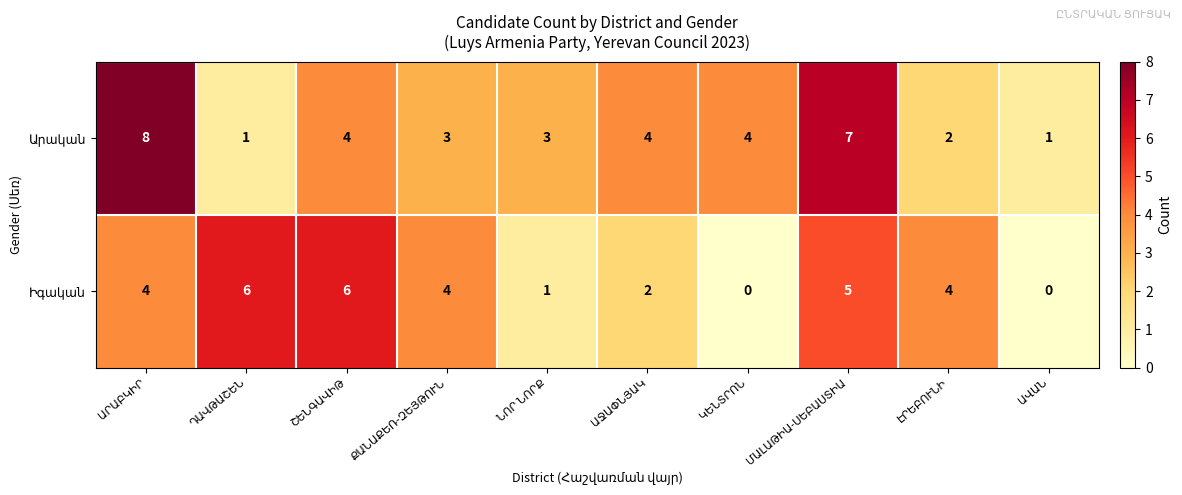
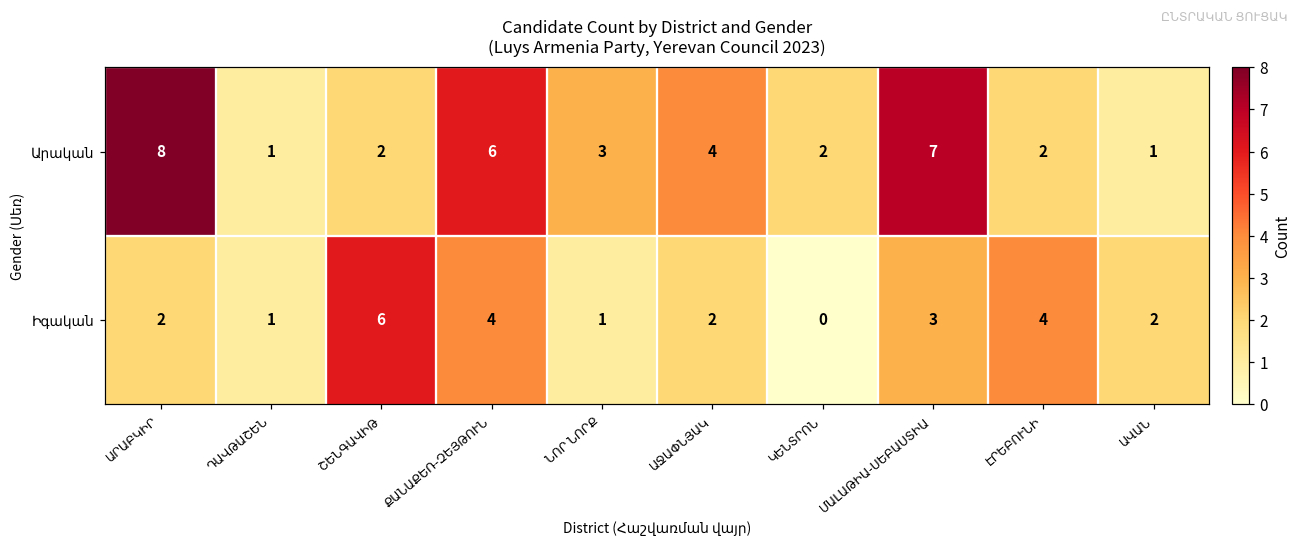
  {
    "Արական": {
      "ԱՐԱԲԿԻՐ": 8,
      "ԴԱՎԹԱՇԵՆ": 1,
-     "ՇԵՆԳԱՎԻԹ": 4,
-     "ՔԱՆԱՔԵՌ-ԶԵՅԹՈՒՆ": 3,
+     "ՇԵՆԳԱՎԻԹ": 2,
+     "ՔԱՆԱՔԵՌ-ԶԵՅԹՈՒՆ": 6,
      "ՆՈՐ ՆՈՐՔ": 3,
      "ԱՋԱՓՆՅԱԿ": 4,
-     "ԿԵՆՏՐՈՆ": 4,
+     "ԿԵՆՏՐՈՆ": 2,
      "ՄԱԼԱԹԻԱ-ՍԵԲԱՍՏԻԱ": 7,
      "ԷՐԵԲՈՒՆԻ": 2,
      "ԱՎԱՆ": 1
    },
    "Իգական": {
-     "ԱՐԱԲԿԻՐ": 4,
-     "ԴԱՎԹԱՇԵՆ": 6,
+     "ԱՐԱԲԿԻՐ": 2,
+     "ԴԱՎԹԱՇԵՆ": 1,
      "ՇԵՆԳԱՎԻԹ": 6,
      "ՔԱՆԱՔԵՌ-ԶԵՅԹՈՒՆ": 4,
      "ՆՈՐ ՆՈՐՔ": 1,
      "ԱՋԱՓՆՅԱԿ": 2,
      "ԿԵՆՏՐՈՆ": 0,
-     "ՄԱԼԱԹԻԱ-ՍԵԲԱՍՏԻԱ": 5,
+     "ՄԱԼԱԹԻԱ-ՍԵԲԱՍՏԻԱ": 3,
      "ԷՐԵԲՈՒՆԻ": 4,
-     "ԱՎԱՆ": 0
+     "ԱՎԱՆ": 2
    }
  }
